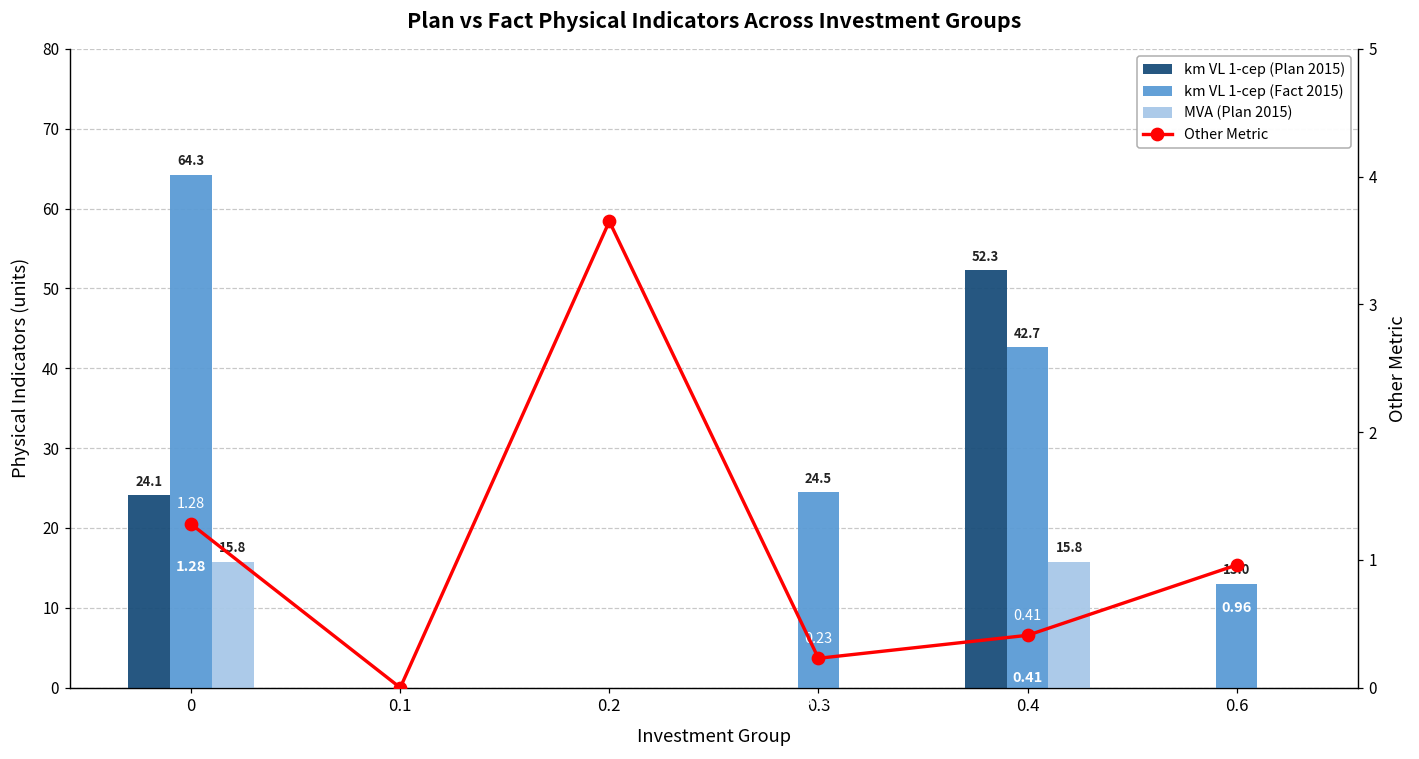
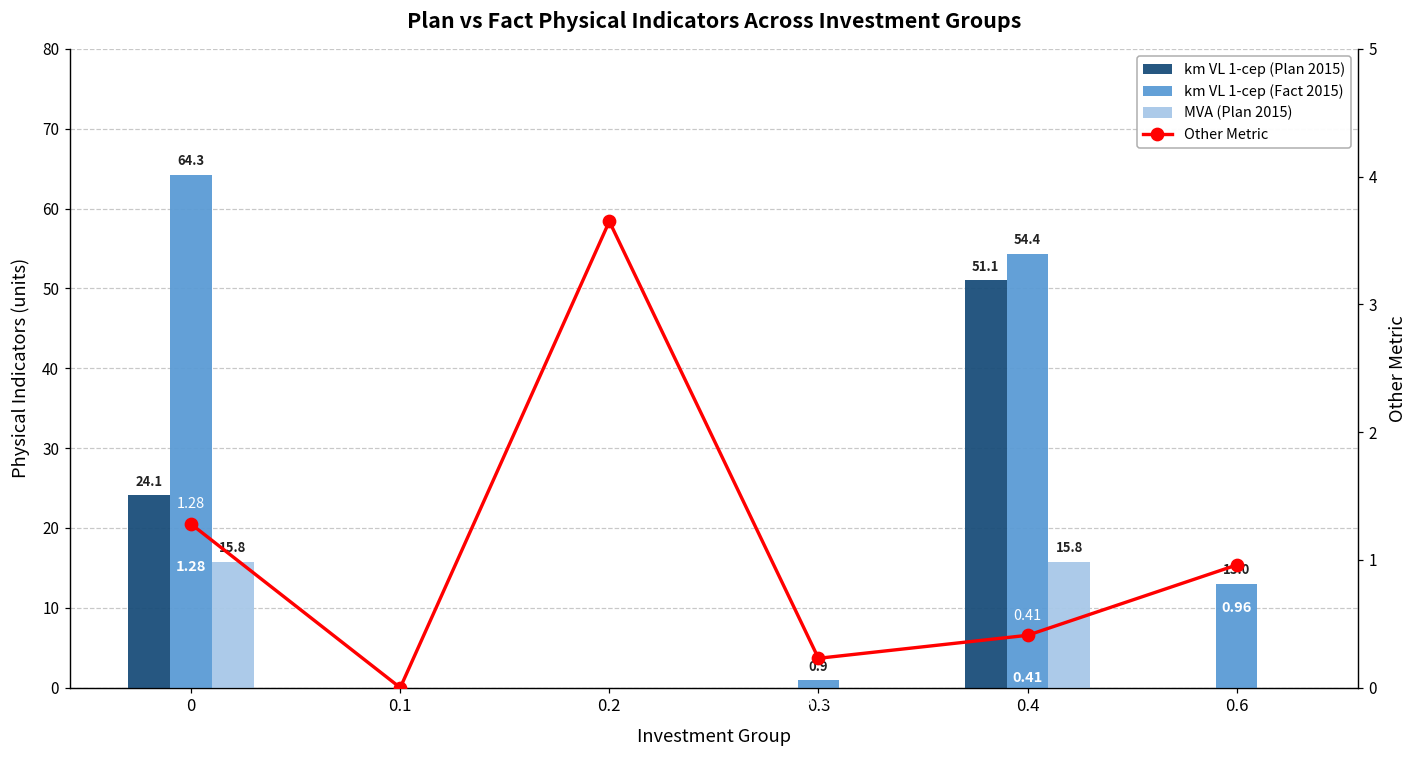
  {
    "km VL 1-cep (Plan 2015)": {
      "0": 24.1,
-     "0.4": 52.3
+     "0.4": 51.1
    },
    "km VL 1-cep (Fact 2015)": {
      "0": 64.3,
-     "0.3": 24.5,
-     "0.4": 42.7
+     "0.3": 0.9,
+     "0.4": 54.4
    },
    "MVA (Plan 2015)": {
      "0": 15.8,
      "0.4": 15.8
    }
  }
